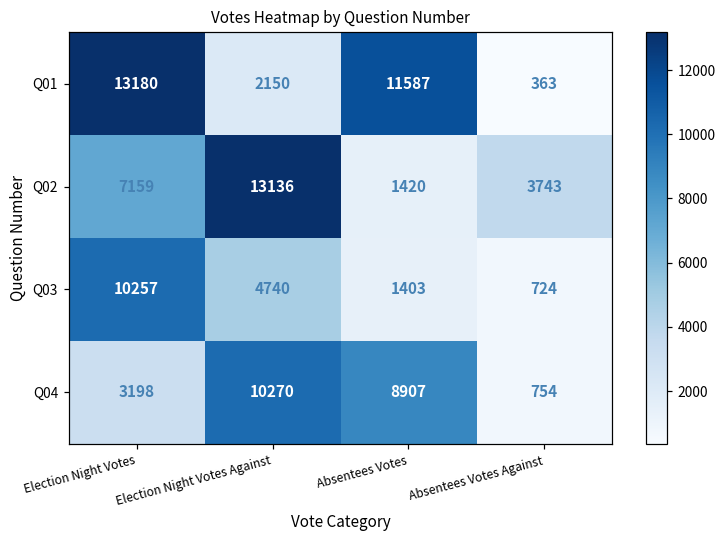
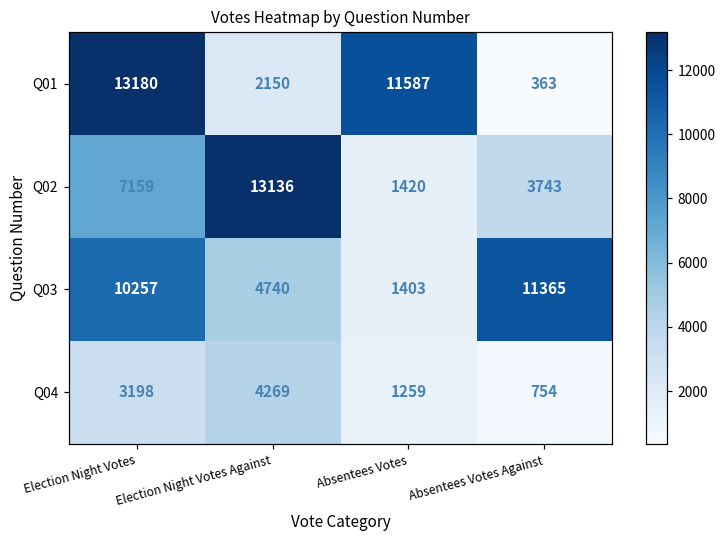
  {
    "Q01": {
      "Election Night Votes": 13180,
      "Election Night Votes Against": 2150,
      "Absentees Votes": 11587,
      "Absentees Votes Against": 363
    },
    "Q02": {
      "Election Night Votes Against": 13136,
      "Absentees Votes": 1420,
      "Absentees Votes Against": 3743
    },
    "Q03": {
      "Election Night Votes": 10257,
      "Election Night Votes Against": 4740,
      "Absentees Votes": 1403,
-     "Absentees Votes Against": 724
+     "Absentees Votes Against": 11365
    },
    "Q04": {
      "Election Night Votes": 3198,
-     "Election Night Votes Against": 10270,
-     "Absentees Votes": 8907,
+     "Election Night Votes Against": 4269,
+     "Absentees Votes": 1259,
      "Absentees Votes Against": 754
    }
  }
